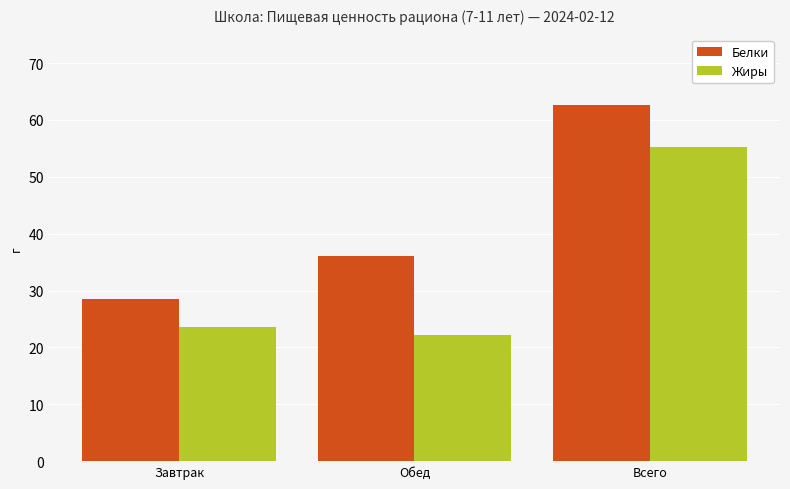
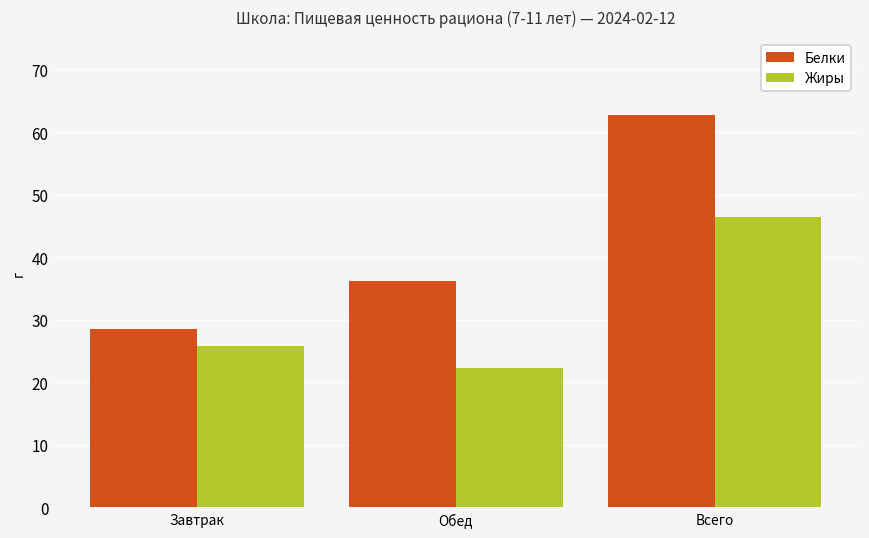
  {
    "Белки": {
      "Завтрак": 29,
      "Обед": 36,
      "Всего": 63
    },
    "Жиры": {
-     "Завтрак": 24,
+     "Завтрак": 26,
      "Обед": 22,
-     "Всего": 55
+     "Всего": 46
    }
  }
